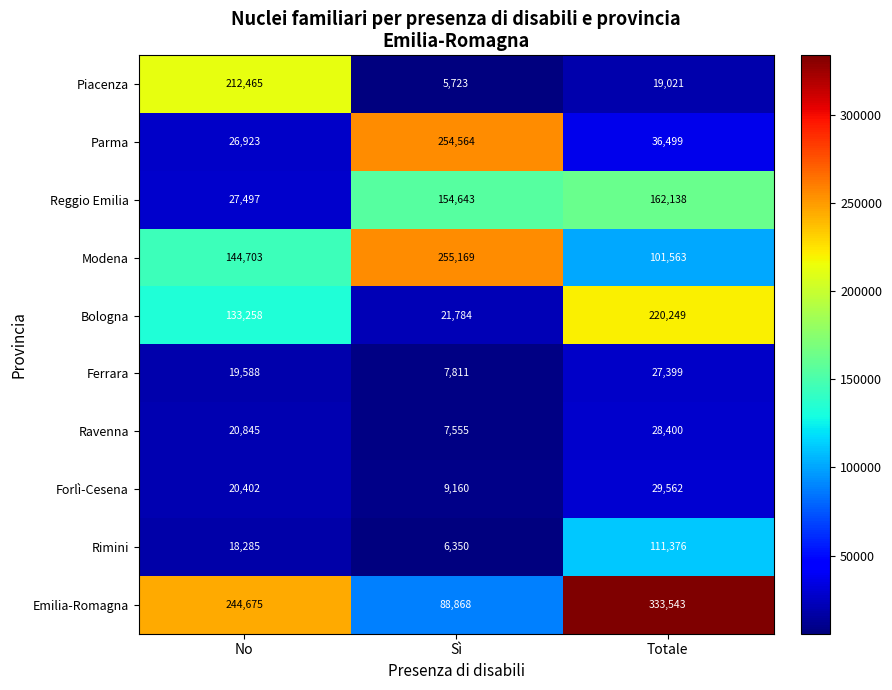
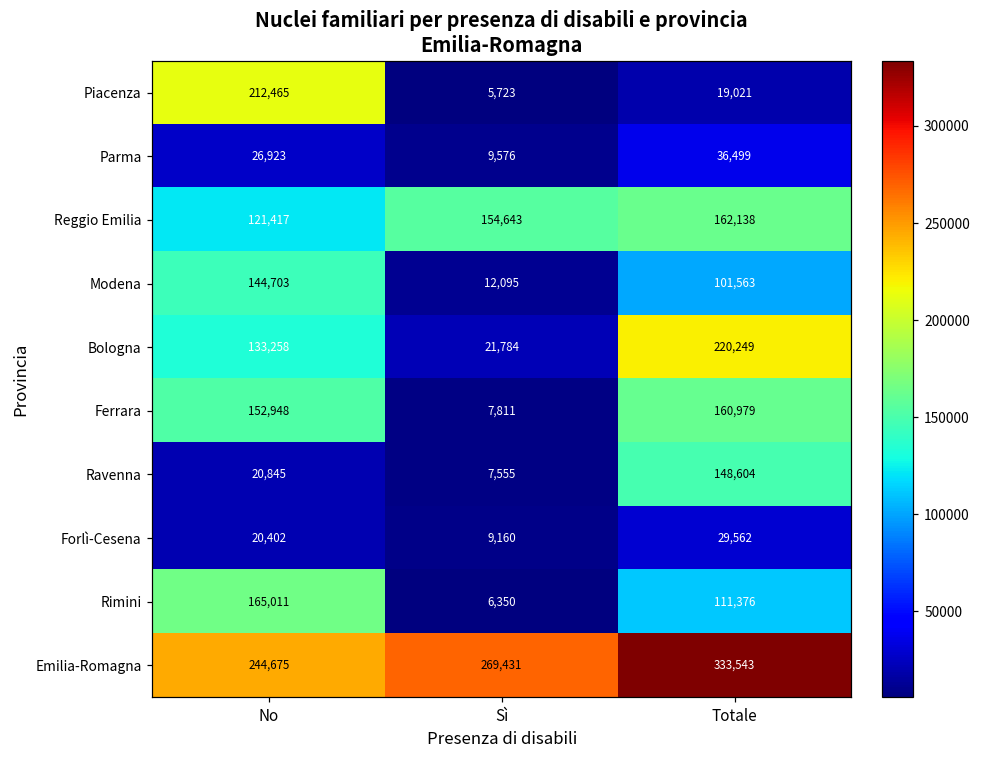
  {
    "Piacenza": {
      "No": "212,465",
      "Sì": "5,723",
      "Totale": "19,021"
    },
    "Parma": {
      "No": "26,923",
-     "Sì": "254,564",
+     "Sì": "9,576",
      "Totale": "36,499"
    },
    "Reggio Emilia": {
-     "No": "27,497",
+     "No": "121,417",
      "Sì": "154,643",
      "Totale": "162,138"
    },
    "Modena": {
      "No": "144,703",
-     "Sì": "255,169",
+     "Sì": "12,095",
      "Totale": "101,563"
    },
    "Bologna": {
      "No": "133,258",
      "Sì": "21,784",
      "Totale": "220,249"
    },
    "Ferrara": {
-     "No": "19,588",
+     "No": "152,948",
      "Sì": "7,811",
-     "Totale": "27,399"
+     "Totale": "160,979"
    },
    "Ravenna": {
      "No": "20,845",
      "Sì": "7,555",
-     "Totale": "28,400"
+     "Totale": "148,604"
    },
    "Forlì-Cesena": {
      "No": "20,402",
      "Sì": "9,160",
      "Totale": "29,562"
    },
    "Rimini": {
-     "No": "18,285",
+     "No": "165,011",
      "Sì": "6,350",
      "Totale": "111,376"
    },
    "Emilia-Romagna": {
      "No": "244,675",
-     "Sì": "88,868",
+     "Sì": "269,431",
      "Totale": "333,543"
    }
  }
